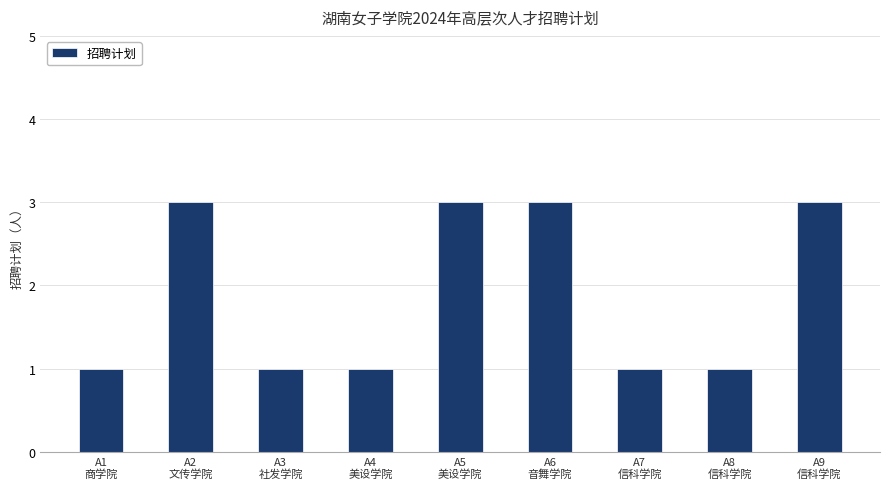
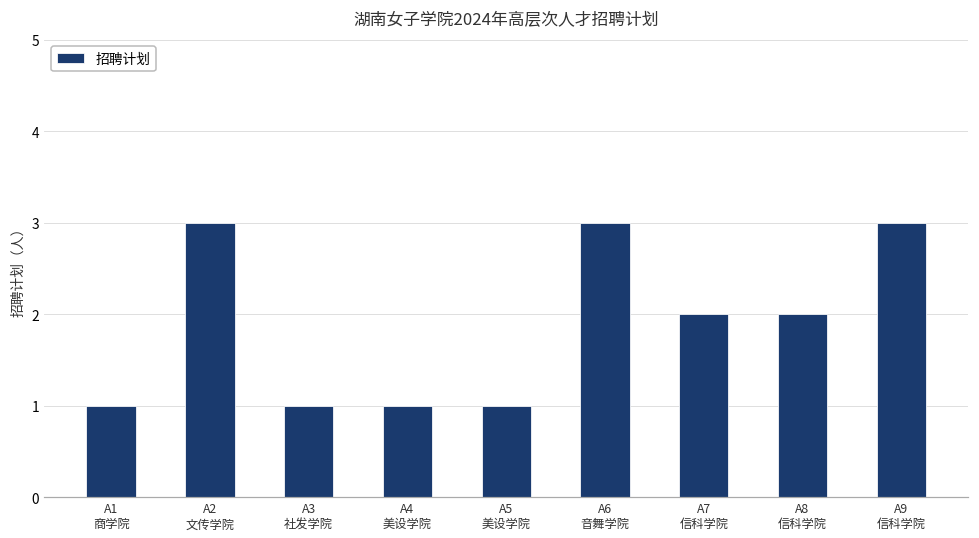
  {
    "A1 商学院": 1,
    "A2 文传学院": 3,
    "A3 社发学院": 1,
    "A4 美设学院": 1,
-   "A5 美设学院": 3,
+   "A5 美设学院": 1,
    "A6 音舞学院": 3,
-   "A7 信科学院": 1,
-   "A8 信科学院": 1,
+   "A7 信科学院": 2,
+   "A8 信科学院": 2,
    "A9 信科学院": 3
  }
